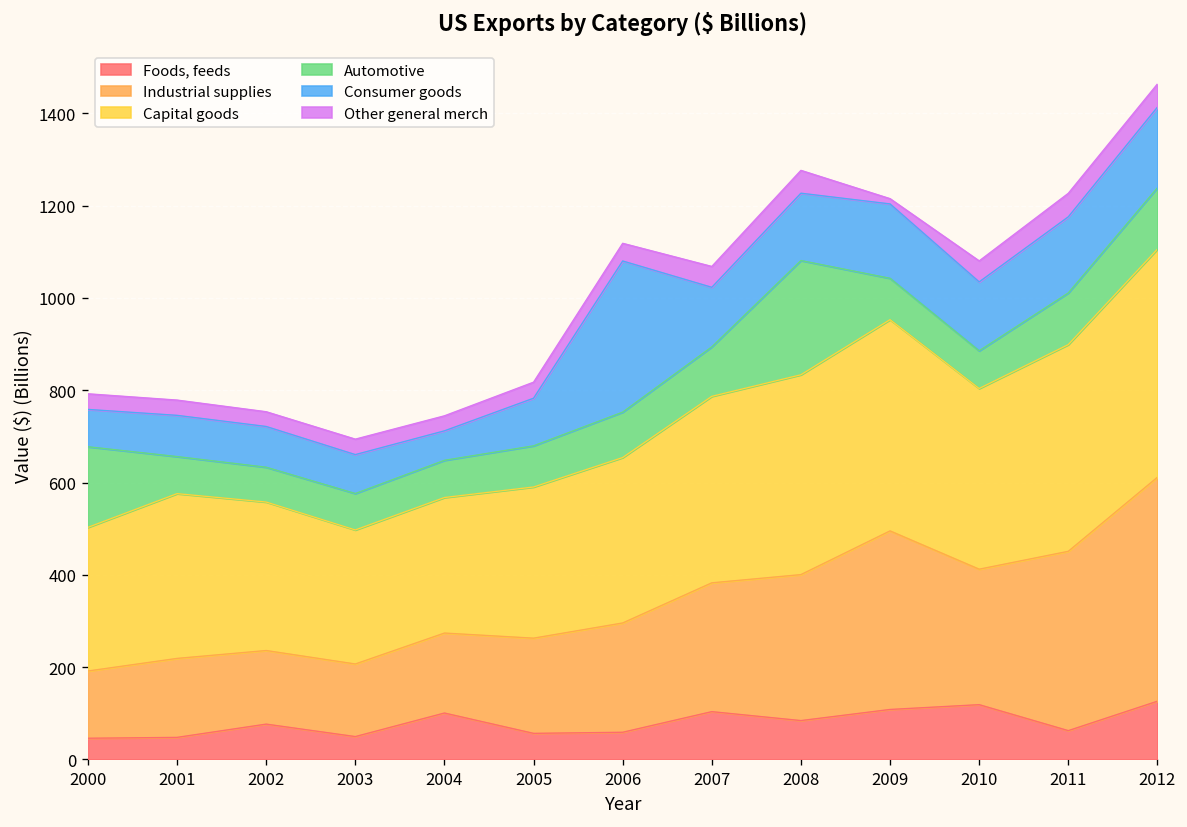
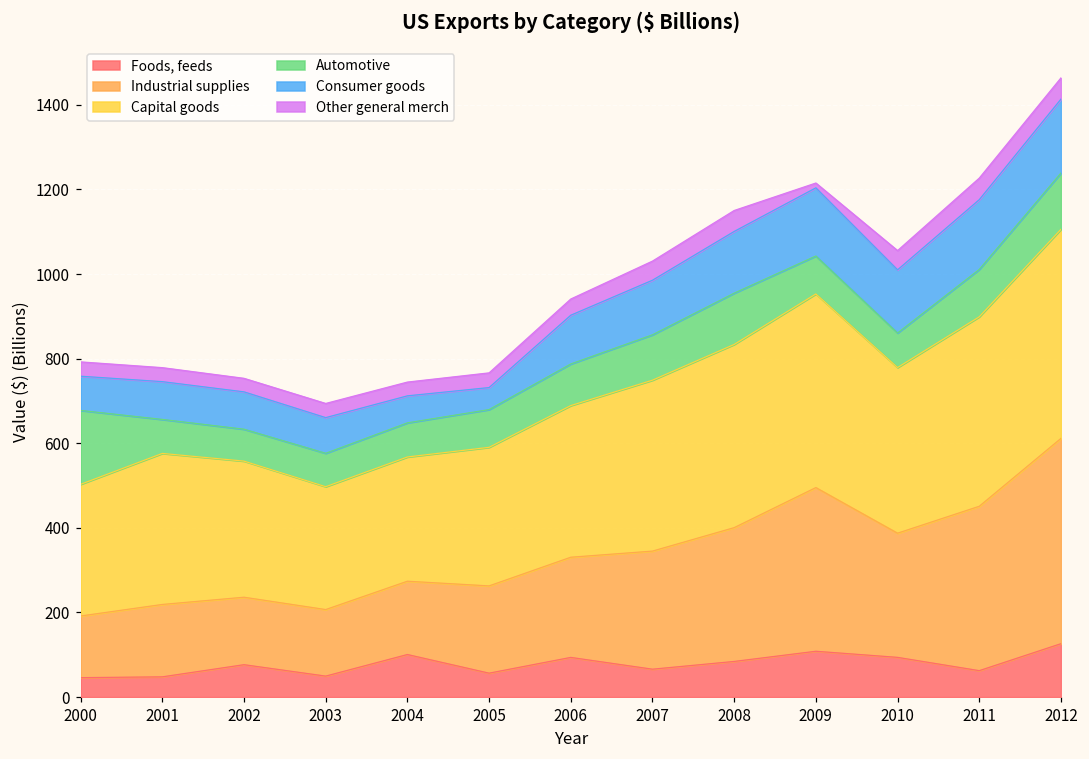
  {
    "Foods, feeds": {
      "2000": 50,
      "2001": 50,
      "2002": 80,
      "2003": 50,
      "2004": 100,
      "2005": 60,
-     "2006": 60,
-     "2007": 100,
+     "2006": 90,
+     "2007": 70,
      "2008": 80,
      "2009": 110,
-     "2010": 120,
+     "2010": 90,
      "2011": 60,
      "2012": 130
    },
    "Automotive": {
      "2000": 170,
      "2001": 80,
      "2002": 80,
      "2003": 80,
      "2004": 80,
      "2005": 90,
      "2006": 100,
      "2007": 110,
-     "2008": 250,
+     "2008": 120,
      "2009": 90,
      "2010": 80,
      "2011": 110,
      "2012": 130
    },
    "Consumer goods": {
      "2000": 80,
      "2001": 90,
      "2002": 90,
      "2003": 80,
      "2004": 60,
-     "2005": 100,
-     "2006": 330,
+     "2005": 50,
+     "2006": 120,
      "2007": 130,
      "2008": 150,
      "2009": 160,
      "2010": 150,
      "2011": 160,
      "2012": 170
    },
    "Other general merch": {
      "2000": 30,
      "2001": 30,
      "2002": 30,
      "2003": 30,
      "2004": 30,
      "2005": 30,
      "2006": 40,
      "2007": 50,
      "2008": 50,
      "2009": 10,
      "2010": 50,
      "2011": 50,
      "2012": 50
    }
  }
